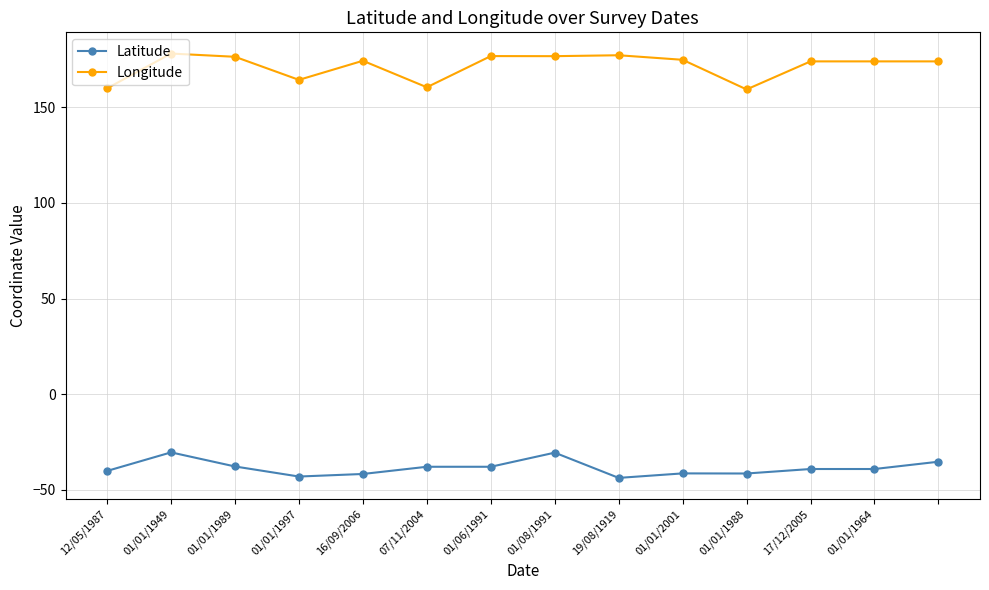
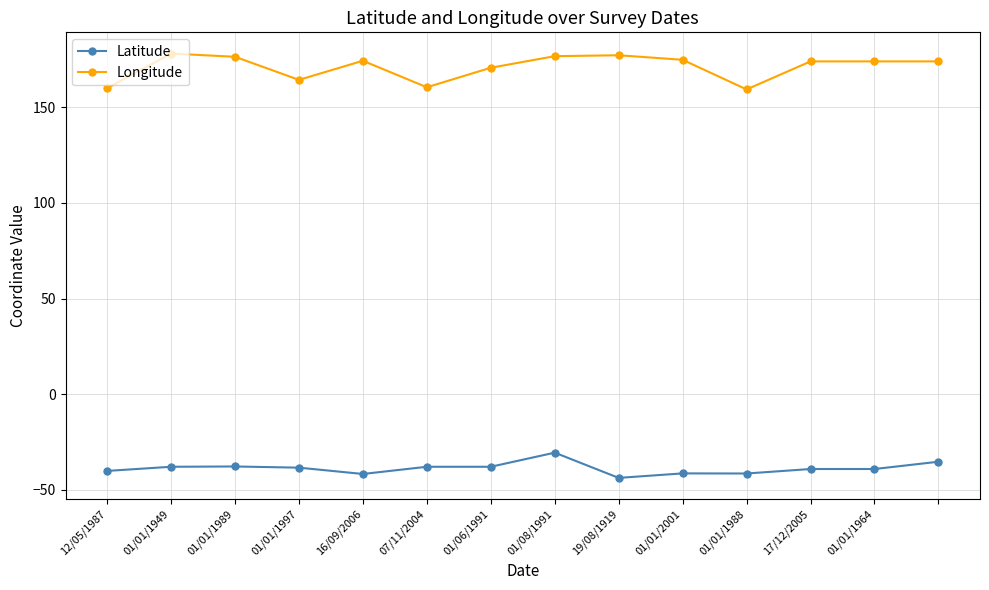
  {
    "Latitude": {
      "12/05/1987": -40,
-     "01/01/1949": -30,
+     "01/01/1949": -38,
      "01/01/1989": -38,
-     "01/01/1997": -43,
+     "01/01/1997": -38,
      "16/09/2006": -42,
      "07/11/2004": -38,
      "01/06/1991": -38,
      "01/08/1991": -31,
      "19/08/1919": -44,
      "01/01/2001": -41,
      "01/01/1988": -41,
      "17/12/2005": -39,
      "01/01/1964": -39
    },
    "Longitude": {
      "12/05/1987": 160,
      "01/01/1989": 176,
      "01/01/1997": 164,
      "16/09/2006": 174,
      "07/11/2004": 161,
-     "01/06/1991": 177,
+     "01/06/1991": 171,
      "01/08/1991": 177,
      "19/08/1919": 177,
      "01/01/2001": 175,
      "01/01/1988": 159,
      "17/12/2005": 174,
      "01/01/1964": 174
    }
  }
